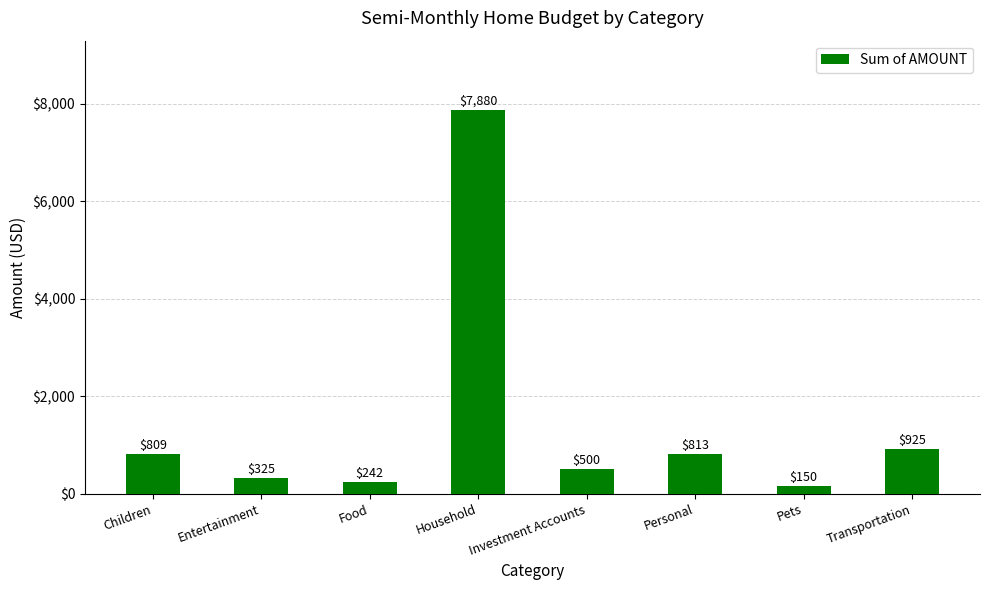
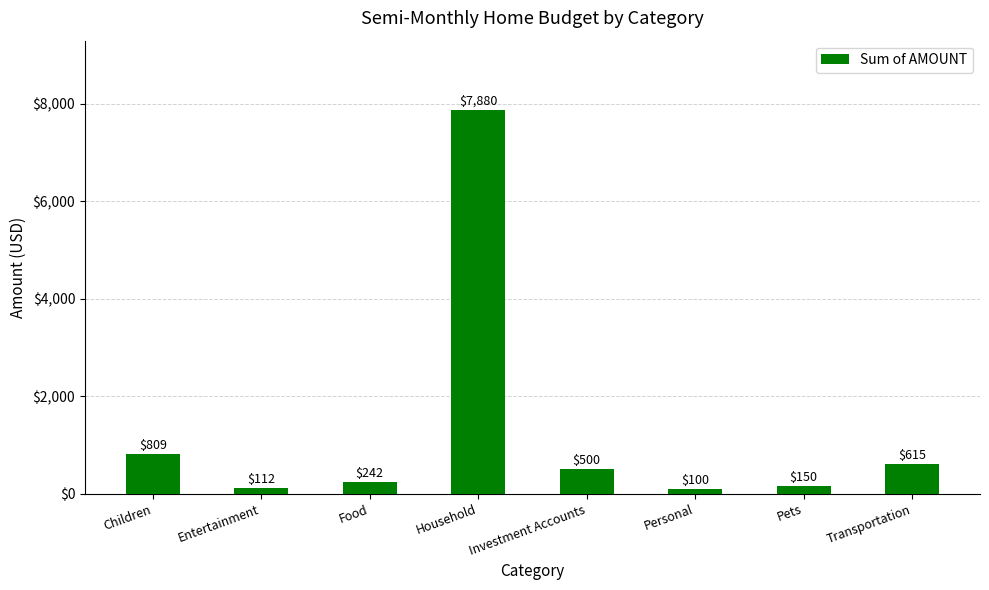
  {
    "Children": "$809",
-   "Entertainment": "$325",
+   "Entertainment": "$112",
    "Food": "$242",
    "Household": "$7,880",
    "Investment Accounts": "$500",
-   "Personal": "$813",
+   "Personal": "$100",
    "Pets": "$150",
-   "Transportation": "$925"
+   "Transportation": "$615"
  }
